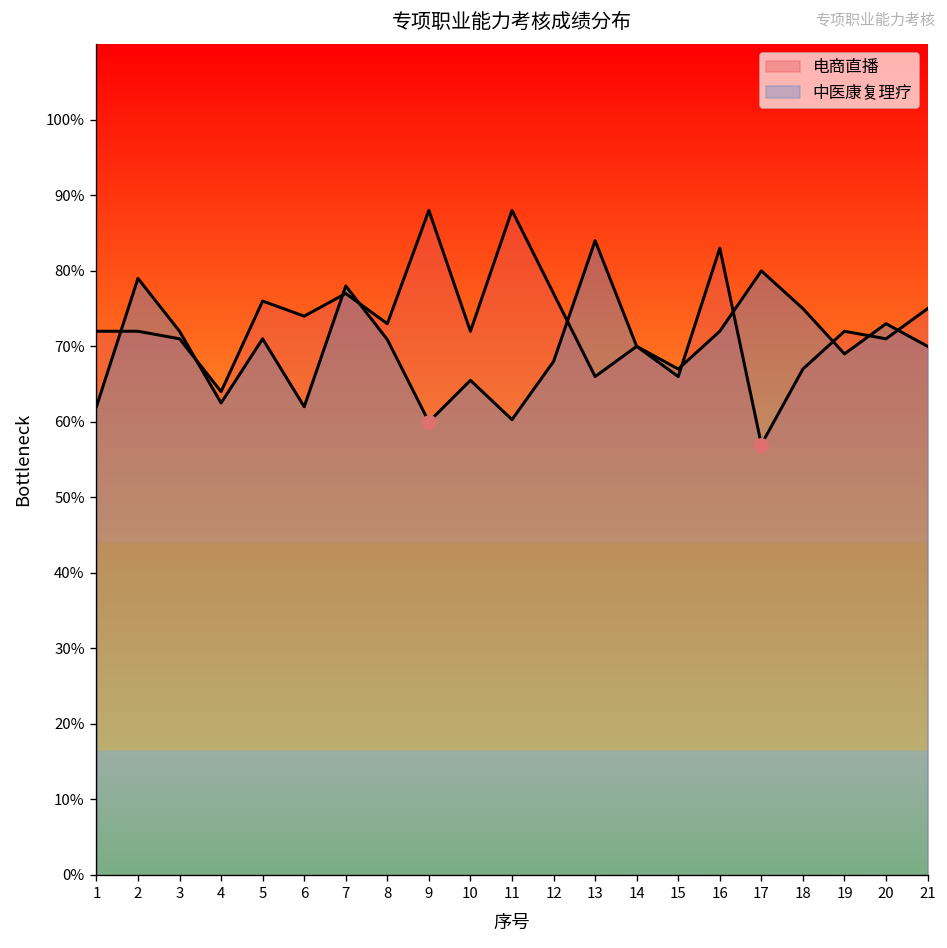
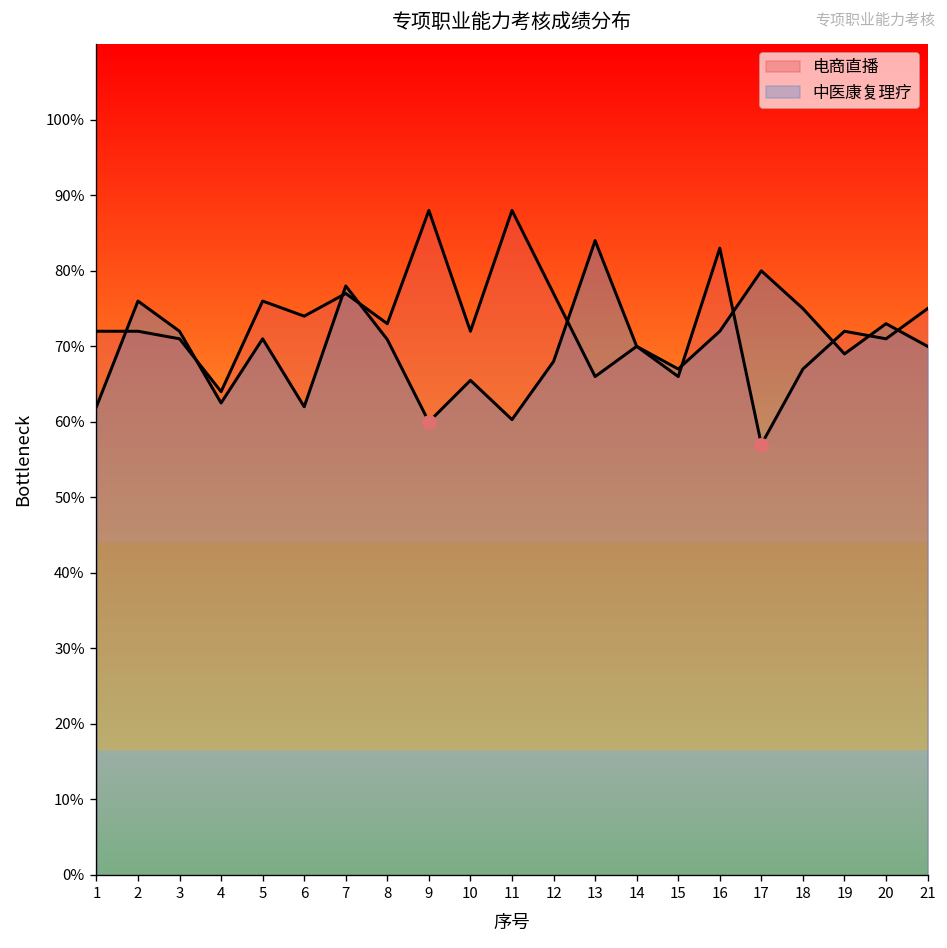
  {
    "中医康复理疗": {
      "1": "62%",
-     "2": "79%",
+     "2": "76%",
      "3": "72%",
      "4": "63%",
      "5": "71%",
      "6": "62%",
      "7": "78%",
      "8": "71%",
      "10": "66%",
      "11": "60%",
      "12": "68%",
      "13": "84%",
      "15": "67%",
      "16": "72%",
      "17": "80%",
      "18": "75%",
      "19": "69%",
      "20": "73%",
      "21": "70%"
    }
  }
